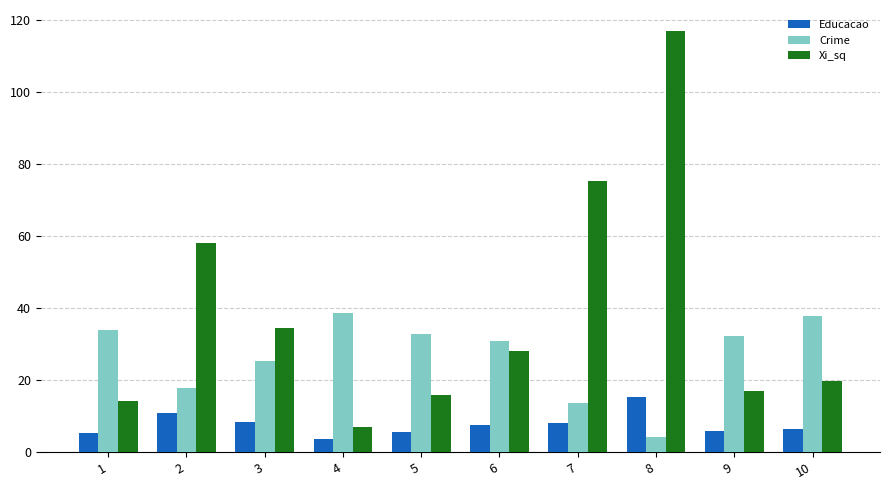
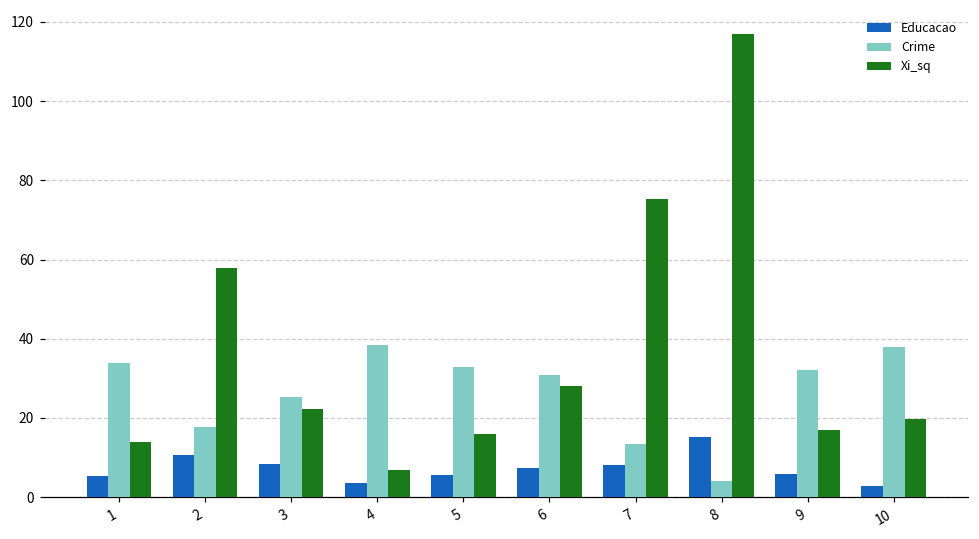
  {
    "Educacao": {
      "1": 5,
      "2": 11,
      "3": 8,
      "4": 4,
      "5": 6,
      "6": 7,
      "7": 8,
      "8": 15,
      "9": 6,
-     "10": 6
+     "10": 3
    },
    "Crime": {
      "1": 34,
      "2": 18,
      "3": 25,
      "4": 38,
      "5": 33,
      "6": 31,
      "7": 14,
      "8": 4,
      "9": 32,
      "10": 38
    },
    "Xi_sq": {
      "1": 14,
      "2": 58,
-     "3": 35,
+     "3": 22,
      "4": 7,
      "5": 16,
      "6": 28,
      "7": 75,
      "8": 117,
      "9": 17,
      "10": 20
    }
  }
